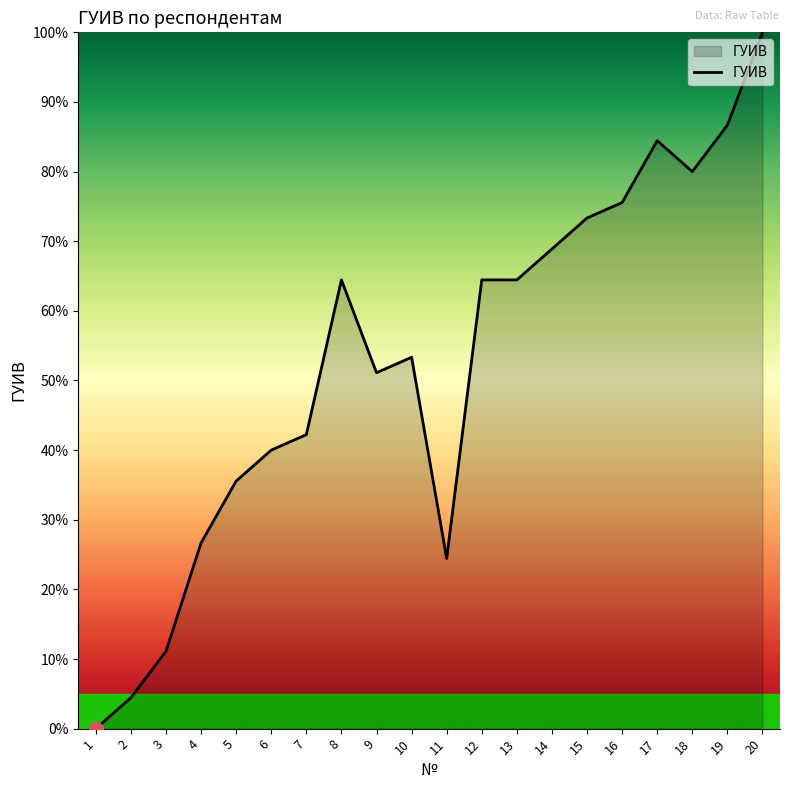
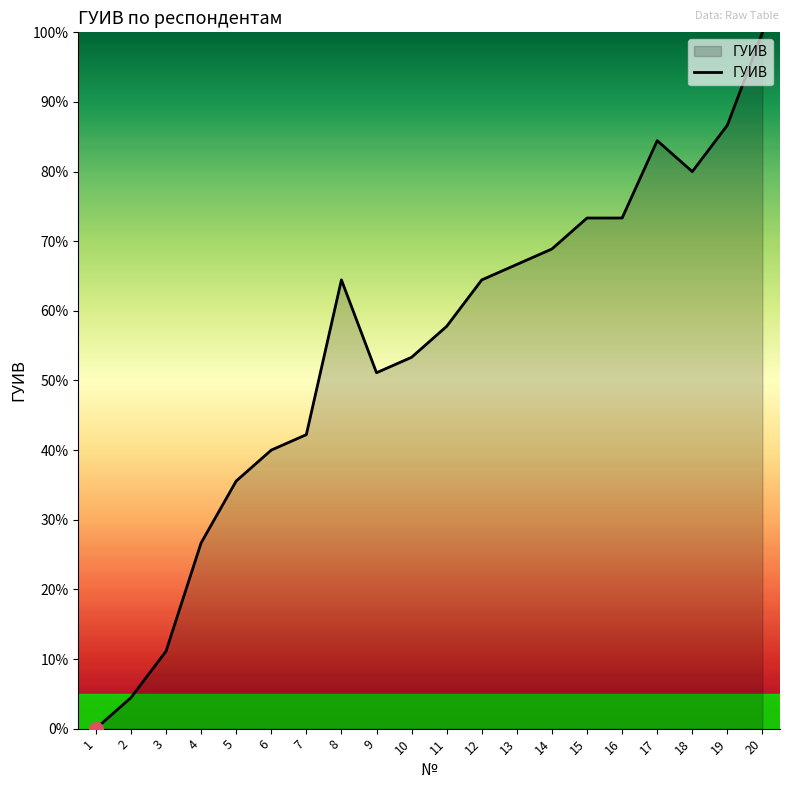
  {
    "ГУИВ": {
      "3": "11%",
      "4": "27%",
      "5": "36%",
      "6": "40%",
      "7": "42%",
      "8": "64%",
      "9": "51%",
      "10": "53%",
-     "11": "24%",
+     "11": "58%",
      "12": "64%",
-     "13": "64%",
+     "13": "67%",
      "14": "69%",
      "15": "73%",
-     "16": "76%",
+     "16": "73%",
      "17": "84%",
      "18": "80%",
      "19": "87%",
      "20": "100%"
    }
  }
